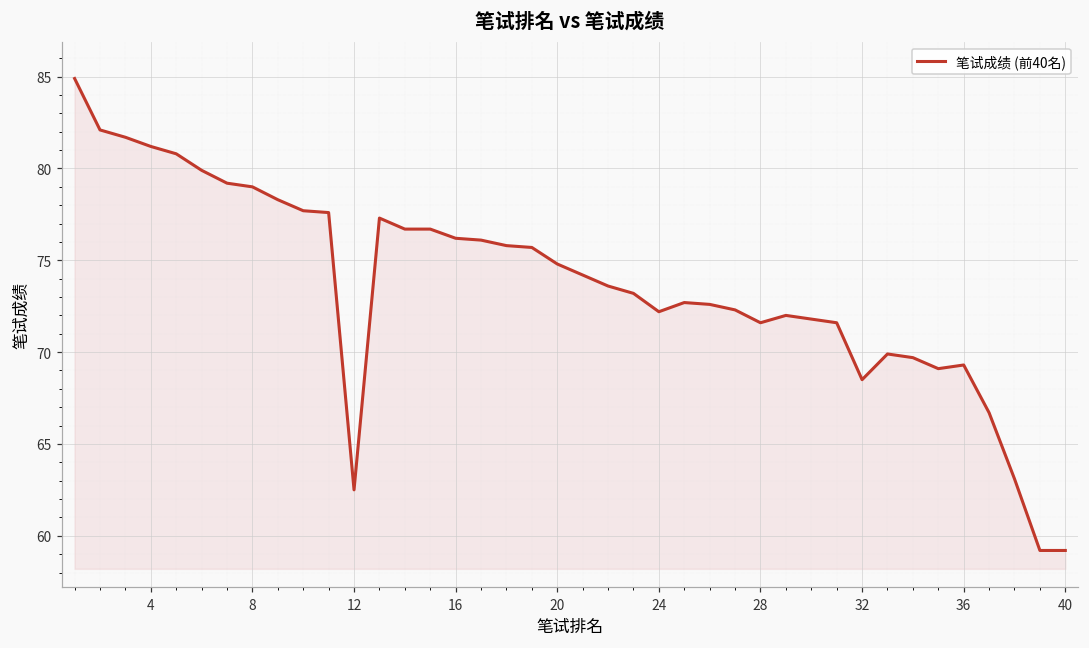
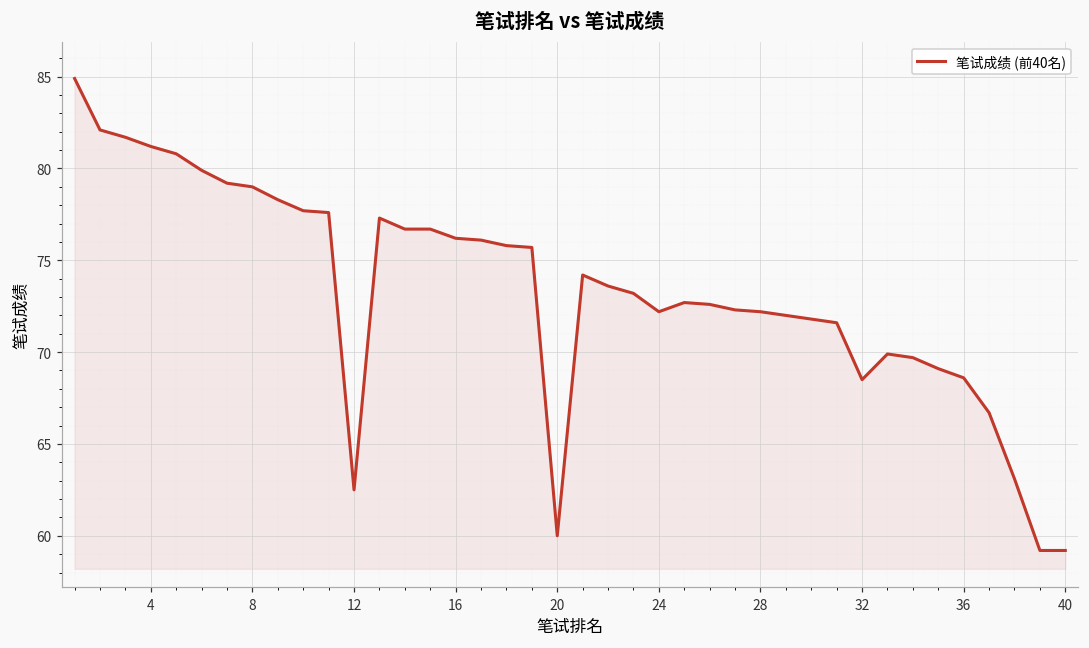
  {
    "4": 81.2,
    "8": 79.0,
    "12": 62.5,
    "16": 76.2,
-   "20": 74.8,
+   "20": 60.0,
    "24": 72.2,
-   "28": 71.6,
+   "28": 72.2,
    "32": 68.5,
-   "36": 69.3,
+   "36": 68.6,
    "40": 59.2
  }
